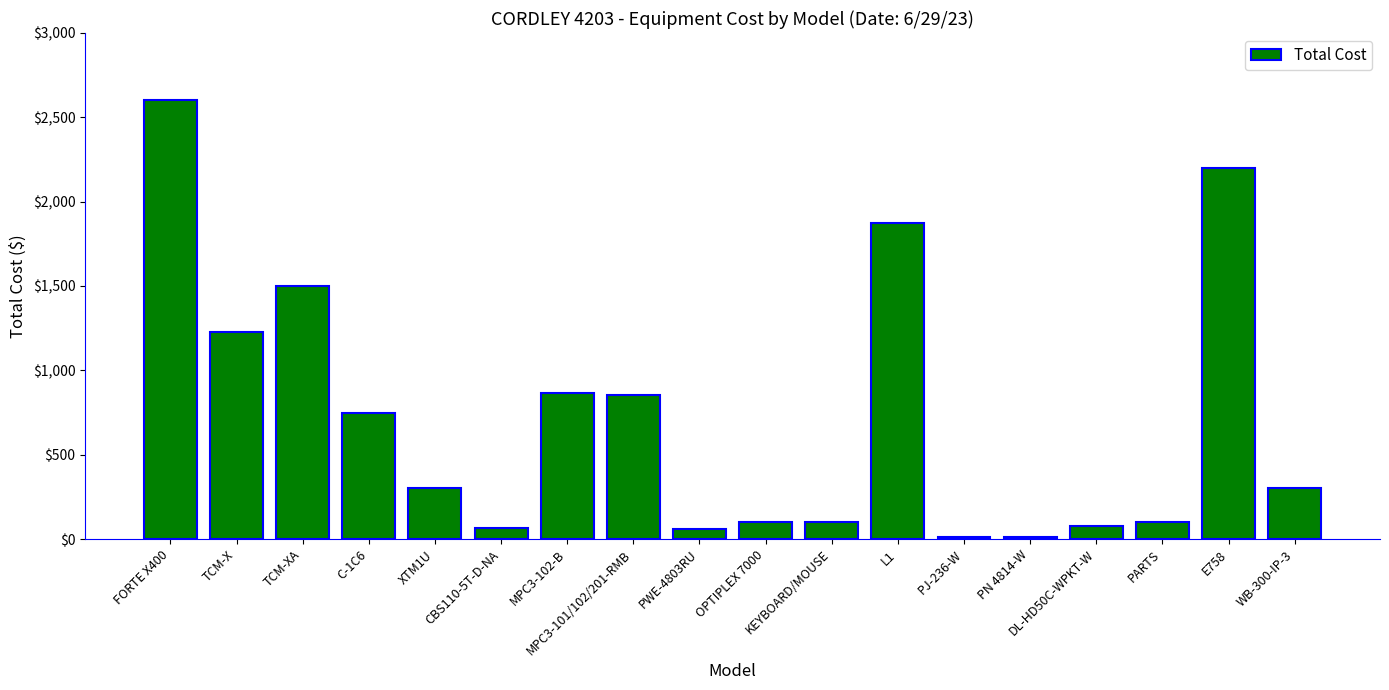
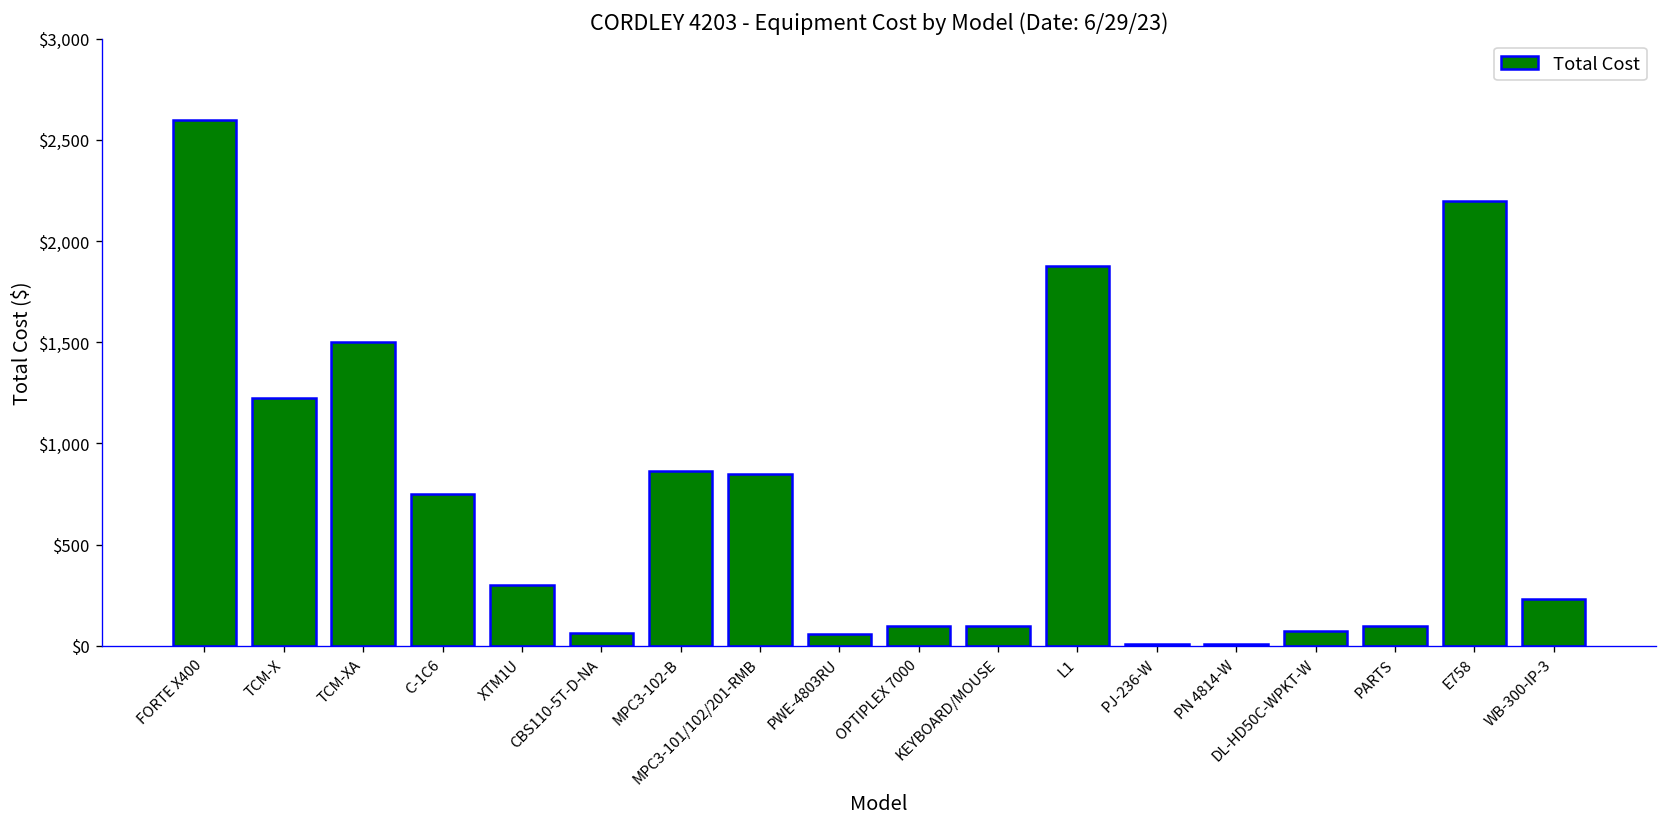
  {
    "FORTE X400": "$2,600",
    "TCM-X": "$1,230",
    "TCM-XA": "$1,500",
    "C-1C6": "$750",
    "XTM1U": "$300",
    "CBS110-5T-D-NA": "$70",
    "MPC3-102-B": "$870",
    "MPC3-101/102/201-RMB": "$850",
    "PWE-4803RU": "$60",
    "OPTIPLEX 7000": "$100",
    "KEYBOARD/MOUSE": "$100",
    "L1": "$1,880",
    "DL-HD50C-WPKT-W": "$80",
    "PARTS": "$100",
    "E758": "$2,200",
-   "WB-300-IP-3": "$300"
+   "WB-300-IP-3": "$230"
  }
